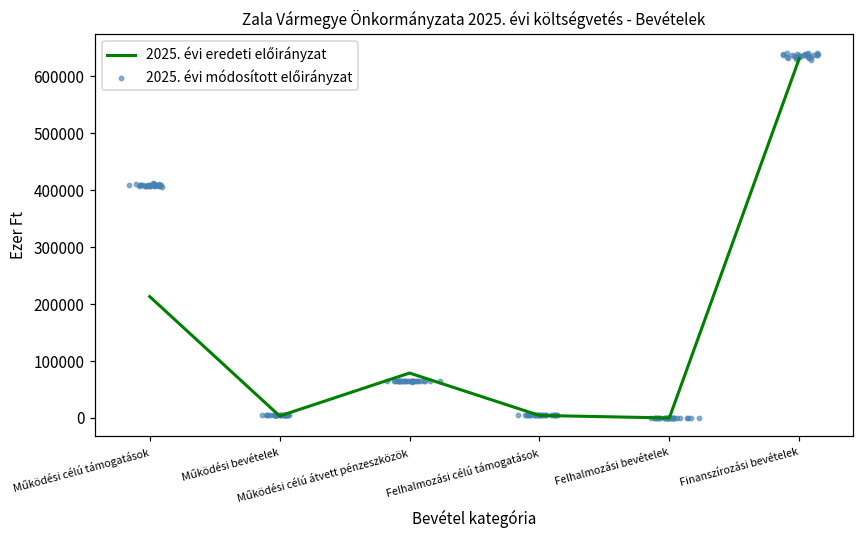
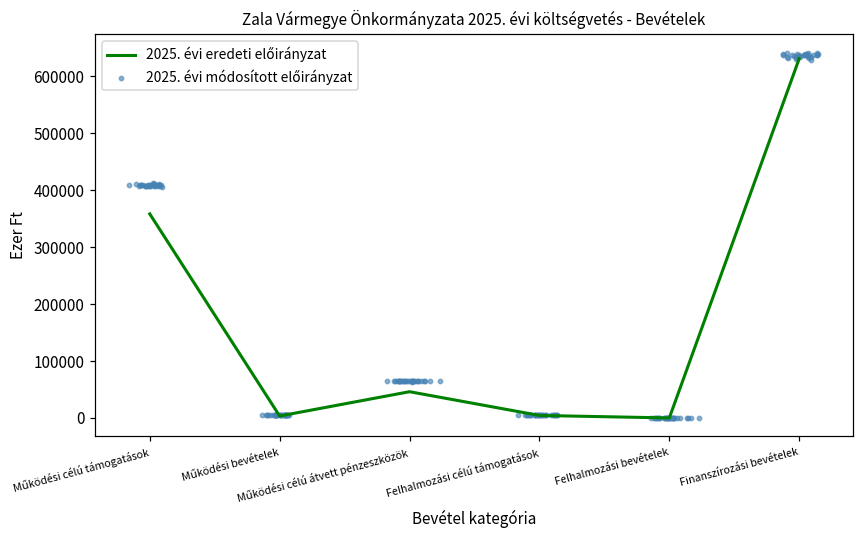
  {
    "2025. évi eredeti előirányzat": {
-     "Működési célú támogatások": 210000,
-     "Működési célú átvett pénzeszközök": 80000
+     "Működési célú támogatások": 360000,
+     "Működési célú átvett pénzeszközök": 50000
    }
  }
